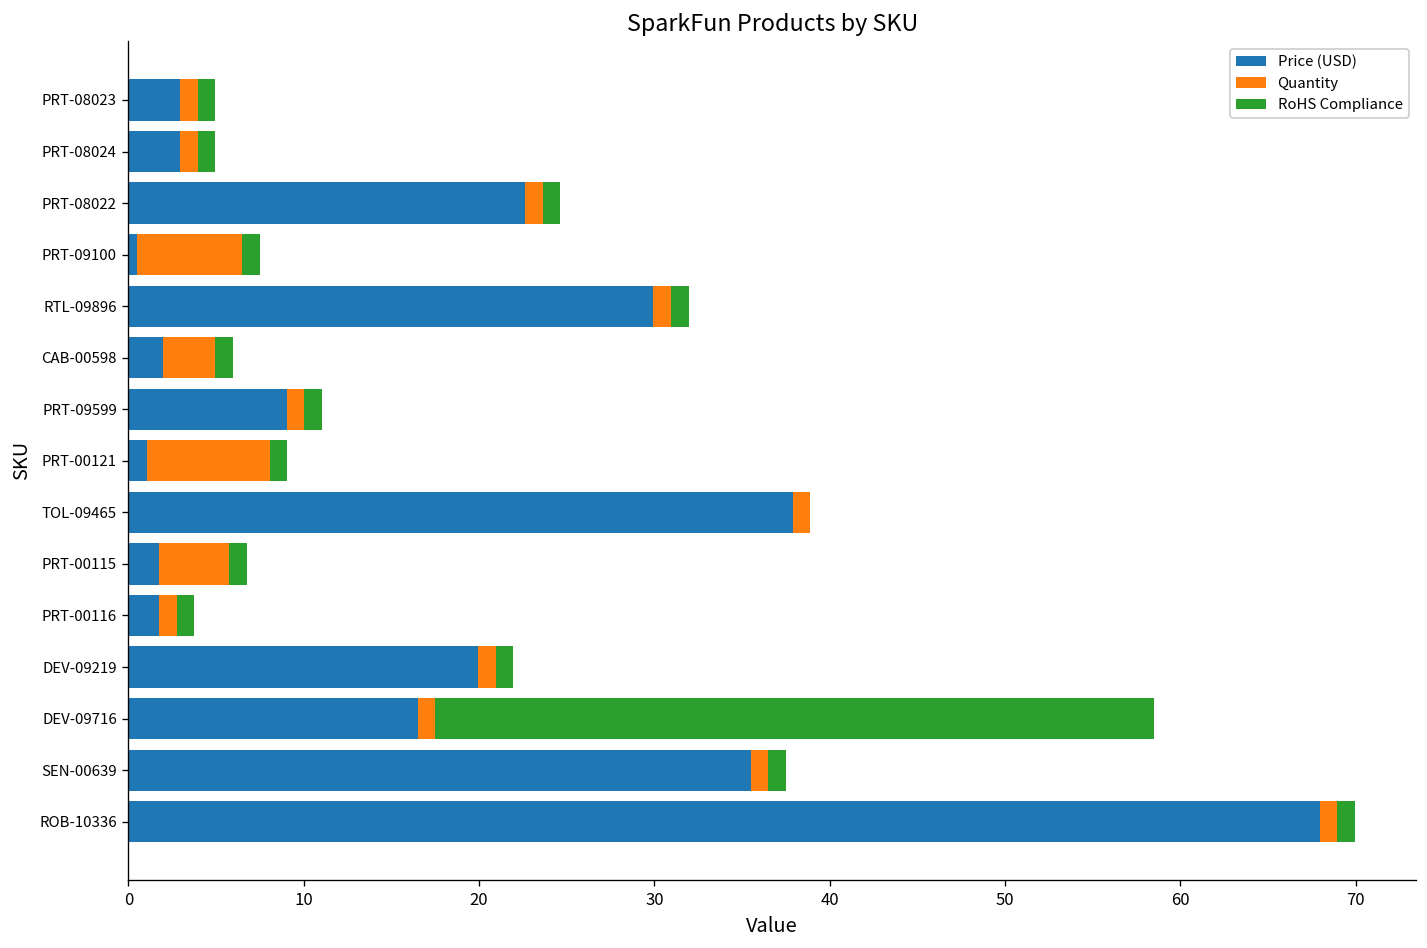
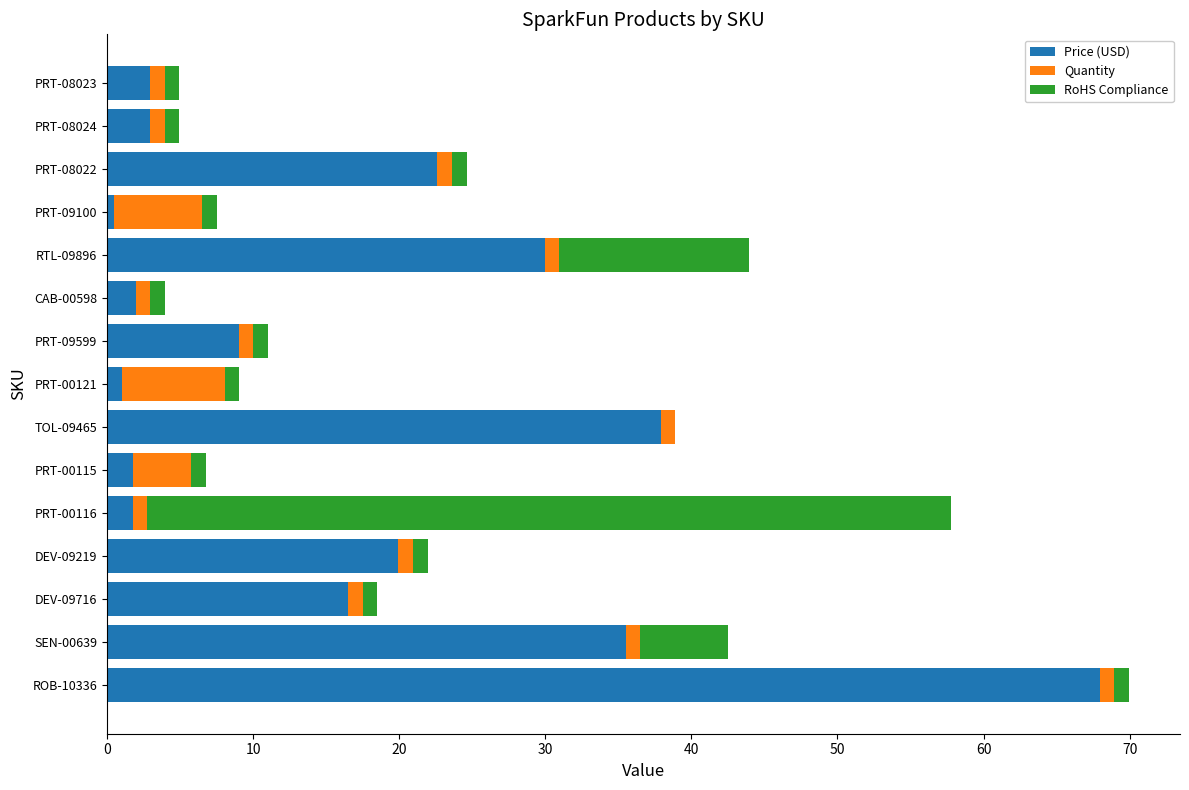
  {
    "Price (USD)": {
      "PRT-08023": 3,
      "PRT-08024": 3,
      "PRT-08022": 22.6,
      "PRT-09100": 0.5,
      "RTL-09896": 30,
      "CAB-00598": 2,
      "PRT-09599": 9,
      "PRT-00121": 1,
      "TOL-09465": 38,
      "PRT-00115": 1.8,
      "PRT-00116": 1.8,
      "DEV-09219": 20,
      "DEV-09716": 16.5,
      "SEN-00639": 35.5,
      "ROB-10336": 68
    },
    "Quantity": {
      "PRT-08023": 1,
      "PRT-08024": 1,
      "PRT-08022": 1,
      "PRT-09100": 6,
      "RTL-09896": 1,
-     "CAB-00598": 3,
+     "CAB-00598": 1,
      "PRT-09599": 1,
      "PRT-00121": 7,
      "TOL-09465": 1,
      "PRT-00115": 4,
      "PRT-00116": 1,
      "DEV-09219": 1,
      "DEV-09716": 1,
      "SEN-00639": 1,
      "ROB-10336": 1
    },
    "RoHS Compliance": {
      "PRT-08023": 1,
      "PRT-08024": 1,
      "PRT-08022": 1,
      "PRT-09100": 1,
-     "RTL-09896": 1,
+     "RTL-09896": 13,
      "CAB-00598": 1,
      "PRT-09599": 1,
      "PRT-00121": 1,
      "TOL-09465": 0,
      "PRT-00115": 1,
-     "PRT-00116": 1,
+     "PRT-00116": 55,
      "DEV-09219": 1,
-     "DEV-09716": 41,
-     "SEN-00639": 1,
+     "DEV-09716": 1,
+     "SEN-00639": 6,
      "ROB-10336": 1
    }
  }
